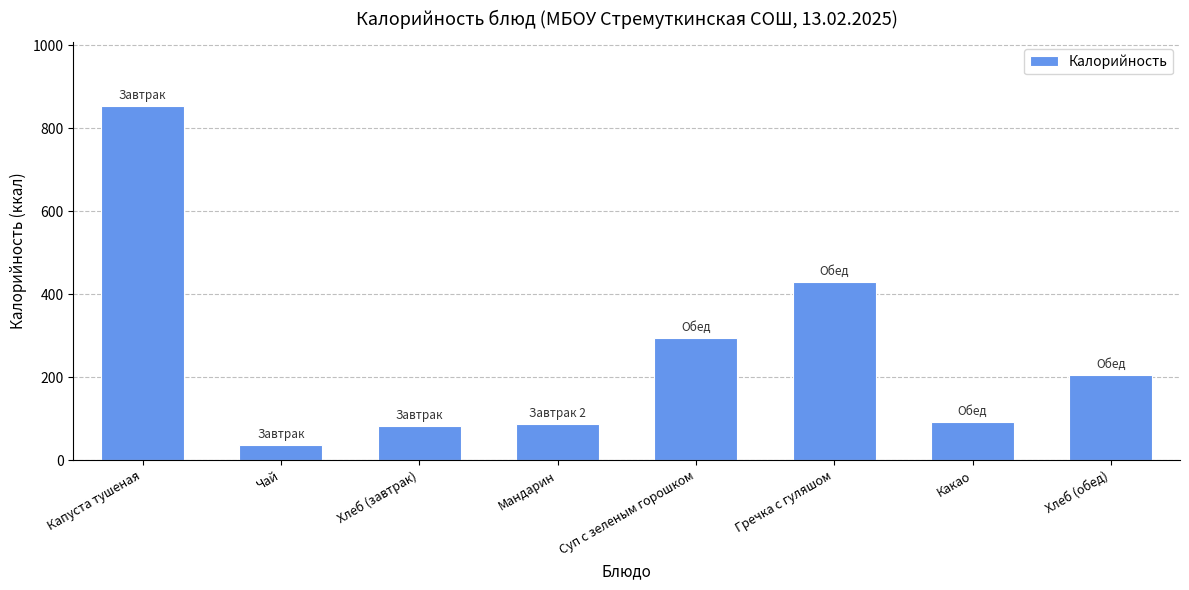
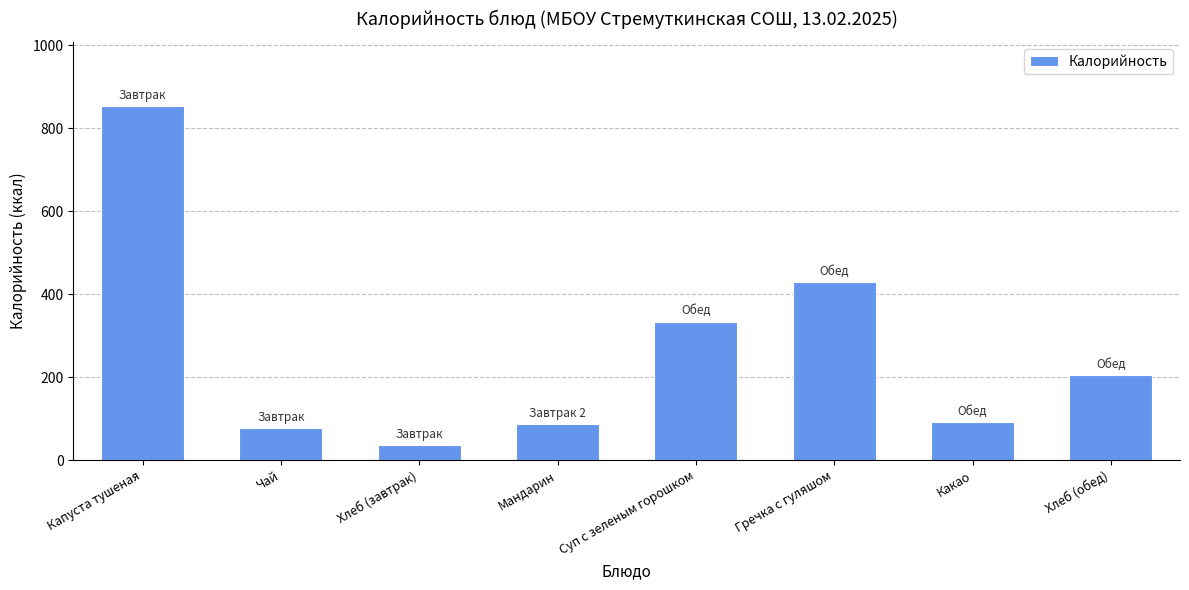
  {
    "Капуста тушеная": 850,
-   "Чай": 40,
-   "Хлеб (завтрак)": 80,
-   "Суп с зеленым горошком": 290,
+   "Чай": 80,
+   "Хлеб (завтрак)": 40,
+   "Суп с зеленым горошком": 330,
    "Гречка с гуляшом": 430,
    "Какао": 90,
    "Хлеб (обед)": 210
  }
